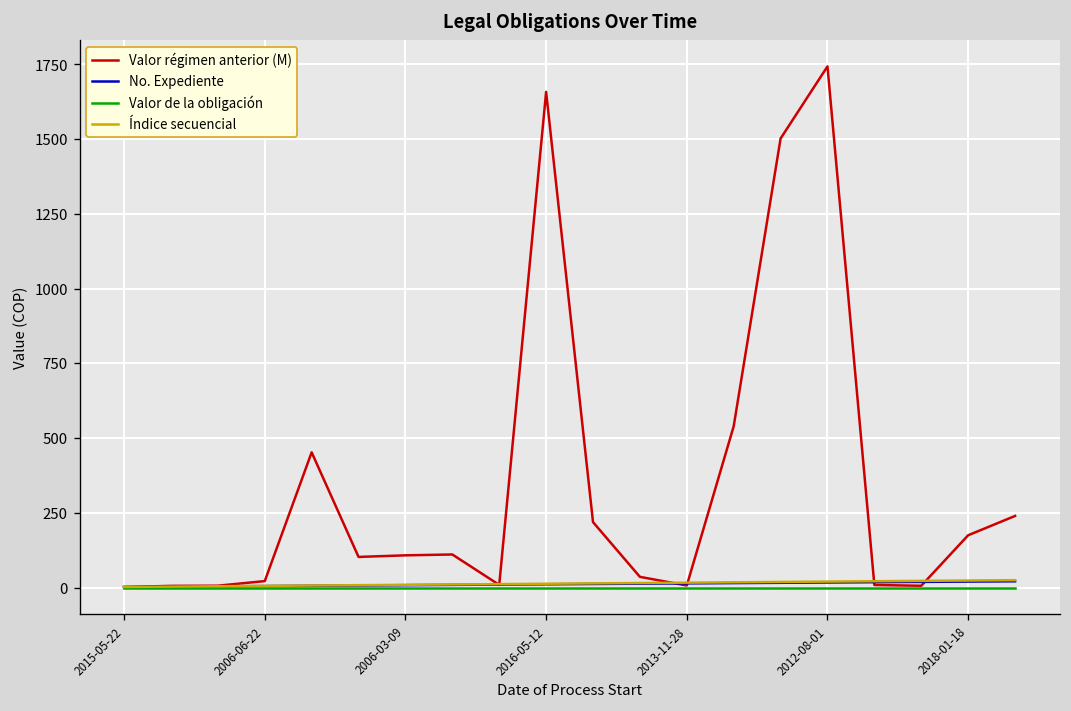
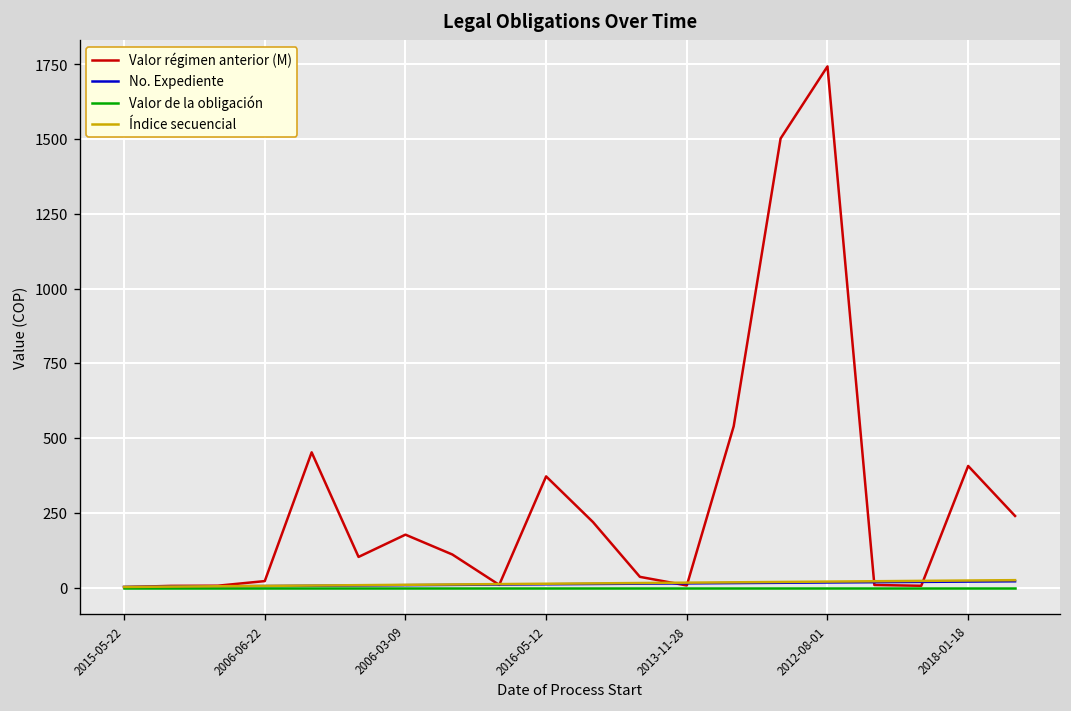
  {
    "Valor régimen anterior (M)": {
      "2006-06-22": 20,
-     "2006-03-09": 110,
-     "2016-05-12": 1660,
+     "2006-03-09": 180,
+     "2016-05-12": 370,
      "2012-08-01": 1740,
-     "2018-01-18": 180
+     "2018-01-18": 410
    },
    "Valor de la obligación": {
      "2016-05-12": 0,
      "2012-08-01": 0,
      "2018-01-18": 0
    }
  }
